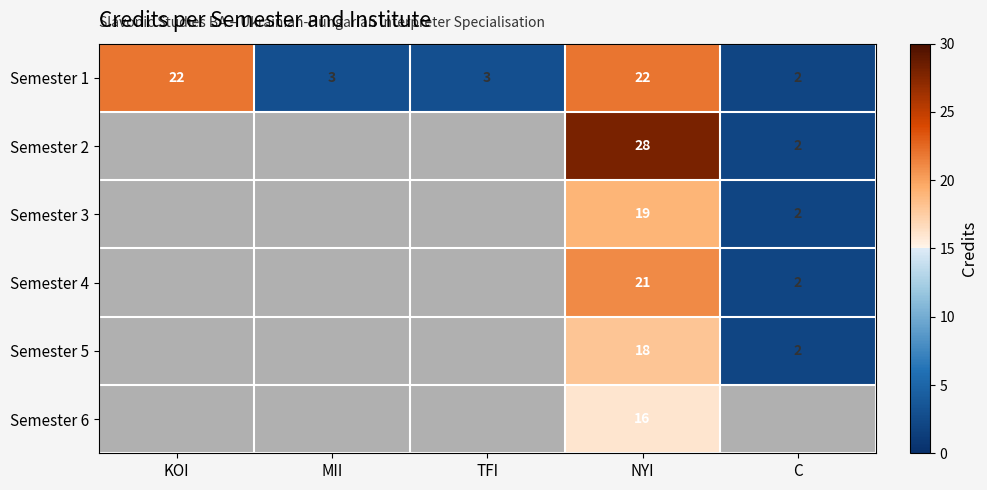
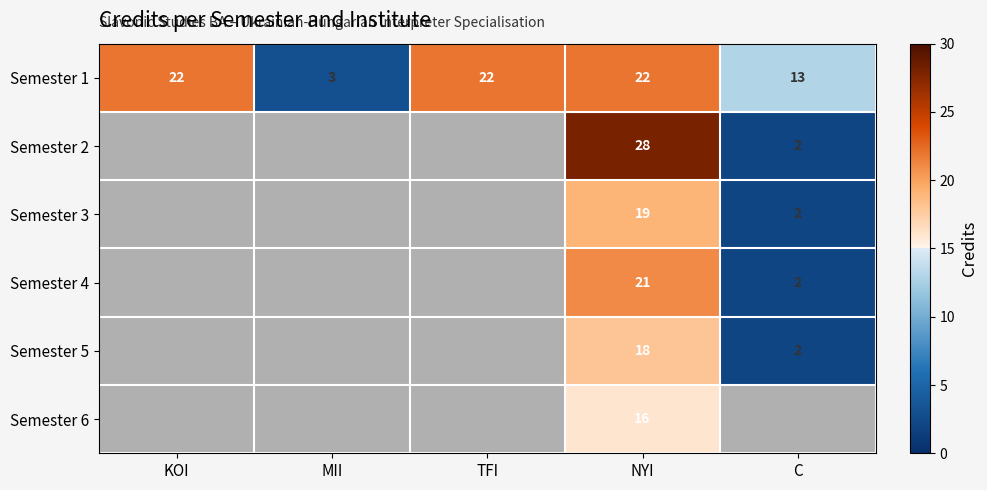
  {
    "Semester 1": {
      "KOI": 22,
      "MII": 3,
-     "TFI": 3,
+     "TFI": 22,
      "NYI": 22,
-     "C": 2
+     "C": 13
    },
    "Semester 2": {
      "NYI": 28,
      "C": 2
    },
    "Semester 3": {
      "NYI": 19,
      "C": 2
    },
    "Semester 4": {
      "NYI": 21,
      "C": 2
    },
    "Semester 5": {
      "NYI": 18,
      "C": 2
    },
    "Semester 6": {
      "NYI": 16
    }
  }
